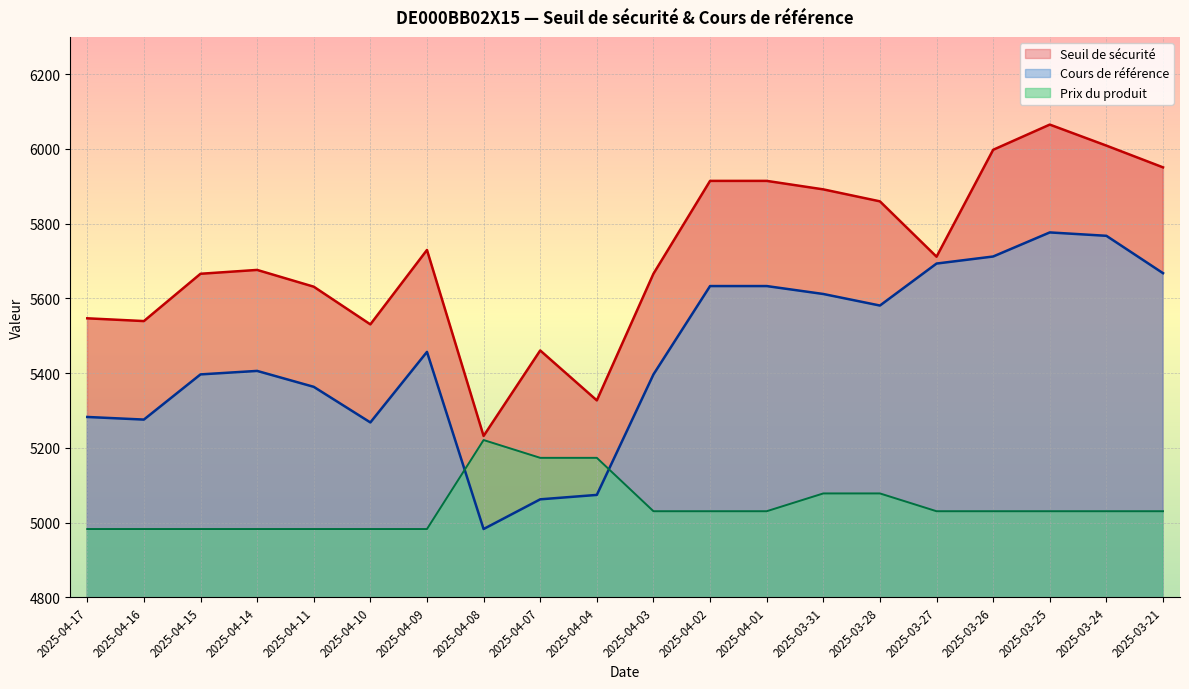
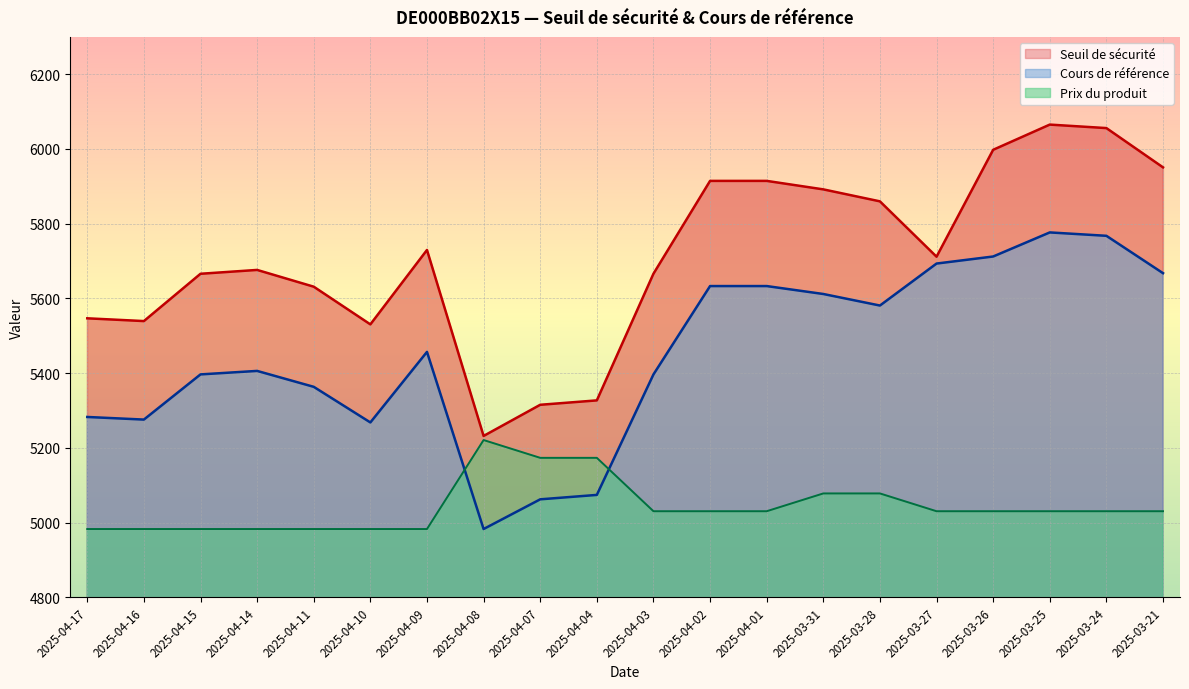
  {
    "Cours de référence": {
      "2025-04-17": 5280,
      "2025-04-16": 5280,
      "2025-04-15": 5400,
      "2025-04-14": 5410,
      "2025-04-11": 5360,
      "2025-04-10": 5270,
      "2025-04-09": 5460,
      "2025-04-08": 4980,
      "2025-04-07": 5060,
      "2025-04-04": 5070,
      "2025-04-03": 5400,
      "2025-04-02": 5630,
      "2025-04-01": 5630,
      "2025-03-31": 5610,
      "2025-03-28": 5580,
      "2025-03-27": 5690,
      "2025-03-26": 5710,
      "2025-03-25": 5780,
      "2025-03-24": 5770,
      "2025-03-21": 5670
    },
    "Seuil de sécurité": {
      "2025-04-17": 5550,
      "2025-04-16": 5540,
      "2025-04-15": 5670,
      "2025-04-14": 5680,
      "2025-04-11": 5630,
      "2025-04-10": 5530,
      "2025-04-09": 5730,
      "2025-04-08": 5230,
-     "2025-04-07": 5460,
+     "2025-04-07": 5320,
      "2025-04-04": 5330,
      "2025-04-03": 5670,
      "2025-04-02": 5910,
      "2025-04-01": 5910,
      "2025-03-31": 5890,
      "2025-03-28": 5860,
      "2025-03-27": 5710,
      "2025-03-26": 6000,
      "2025-03-25": 6070,
-     "2025-03-24": 6010,
+     "2025-03-24": 6060,
      "2025-03-21": 5950
    },
    "Prix du produit": {
      "2025-04-17": 4980,
      "2025-04-16": 4980,
      "2025-04-15": 4980,
      "2025-04-14": 4980,
      "2025-04-11": 4980,
      "2025-04-10": 4980,
      "2025-04-09": 4980,
      "2025-04-08": 5220,
      "2025-04-07": 5170,
      "2025-04-04": 5170,
      "2025-04-03": 5030,
      "2025-04-02": 5030,
      "2025-04-01": 5030,
      "2025-03-31": 5080,
      "2025-03-28": 5080,
      "2025-03-27": 5030,
      "2025-03-26": 5030,
      "2025-03-25": 5030,
      "2025-03-24": 5030,
      "2025-03-21": 5030
    }
  }
